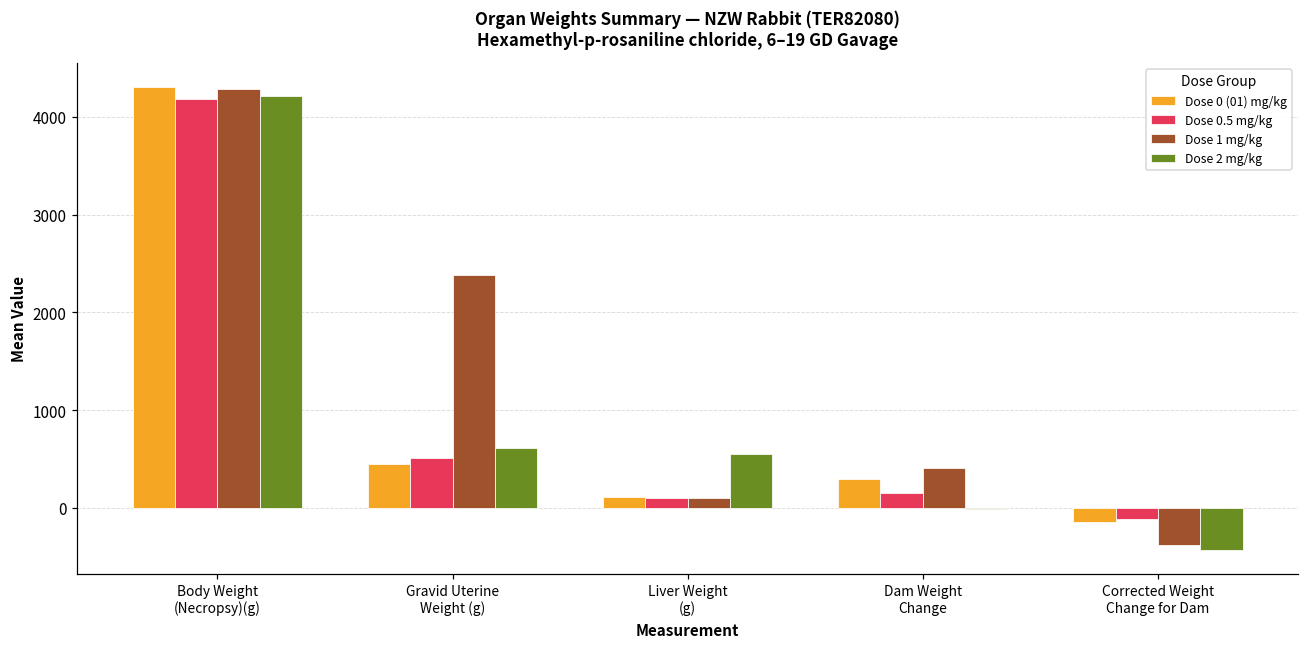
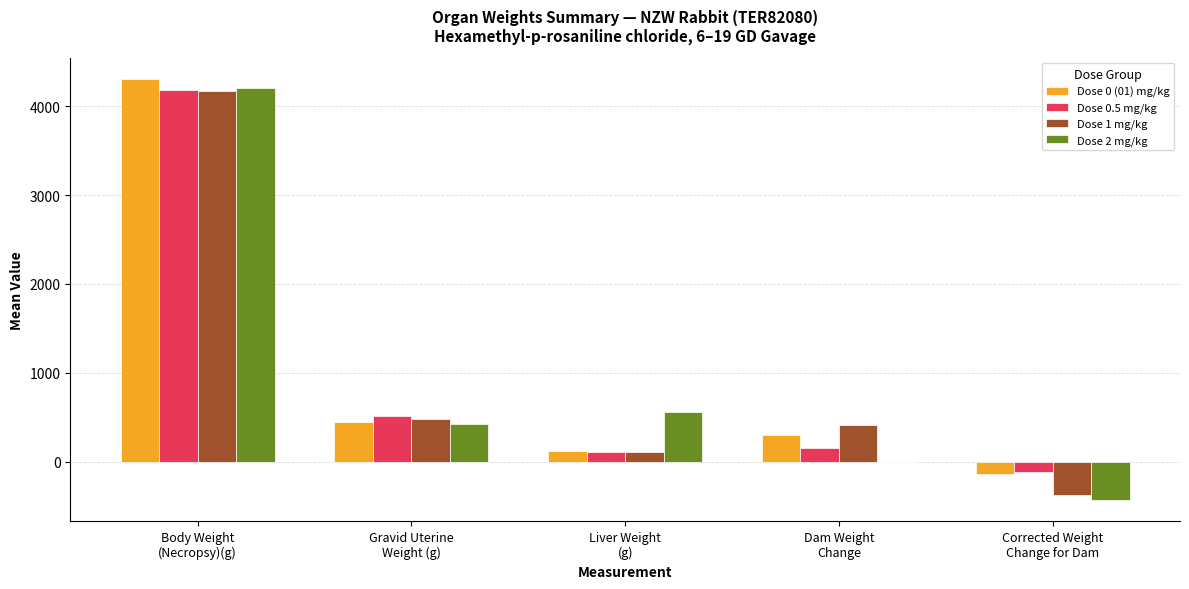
  {
    "Dose 0 (01) mg/kg": {
      "Body Weight (Necropsy)(g)": 4300,
      "Gravid Uterine Weight (g)": 400,
      "Liver Weight (g)": 100,
      "Dam Weight Change": 300,
      "Corrected Weight Change for Dam": -100
    },
    "Dose 0.5 mg/kg": {
      "Body Weight (Necropsy)(g)": 4200,
      "Gravid Uterine Weight (g)": 500,
      "Liver Weight (g)": 100,
      "Dam Weight Change": 200,
      "Corrected Weight Change for Dam": -100
    },
    "Dose 1 mg/kg": {
-     "Body Weight (Necropsy)(g)": 4300,
-     "Gravid Uterine Weight (g)": 2400,
+     "Body Weight (Necropsy)(g)": 4200,
+     "Gravid Uterine Weight (g)": 500,
      "Liver Weight (g)": 100,
      "Dam Weight Change": 400,
      "Corrected Weight Change for Dam": -400
    },
    "Dose 2 mg/kg": {
      "Body Weight (Necropsy)(g)": 4200,
-     "Gravid Uterine Weight (g)": 600,
+     "Gravid Uterine Weight (g)": 400,
      "Liver Weight (g)": 600,
      "Corrected Weight Change for Dam": -400
    }
  }
